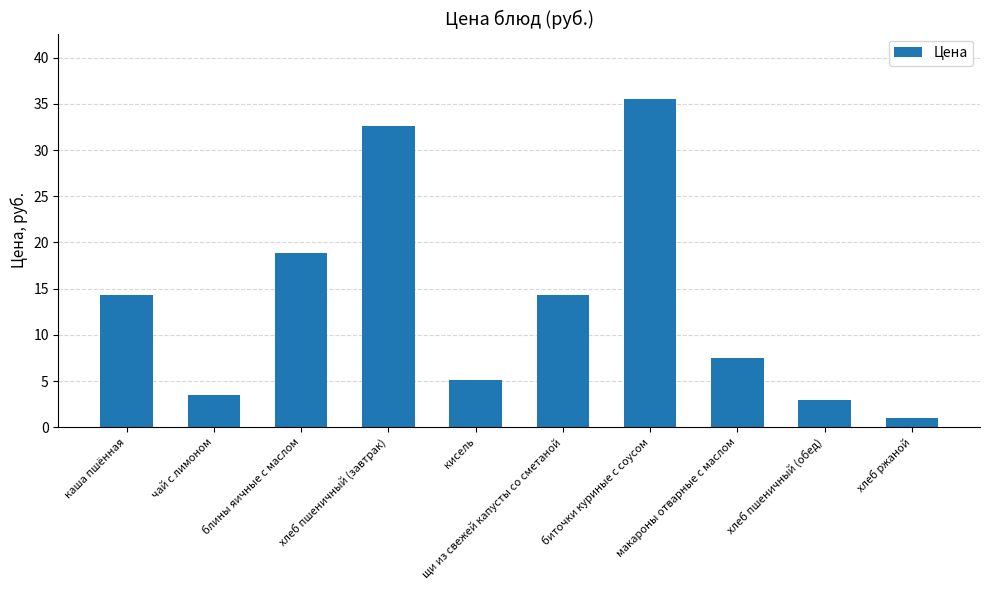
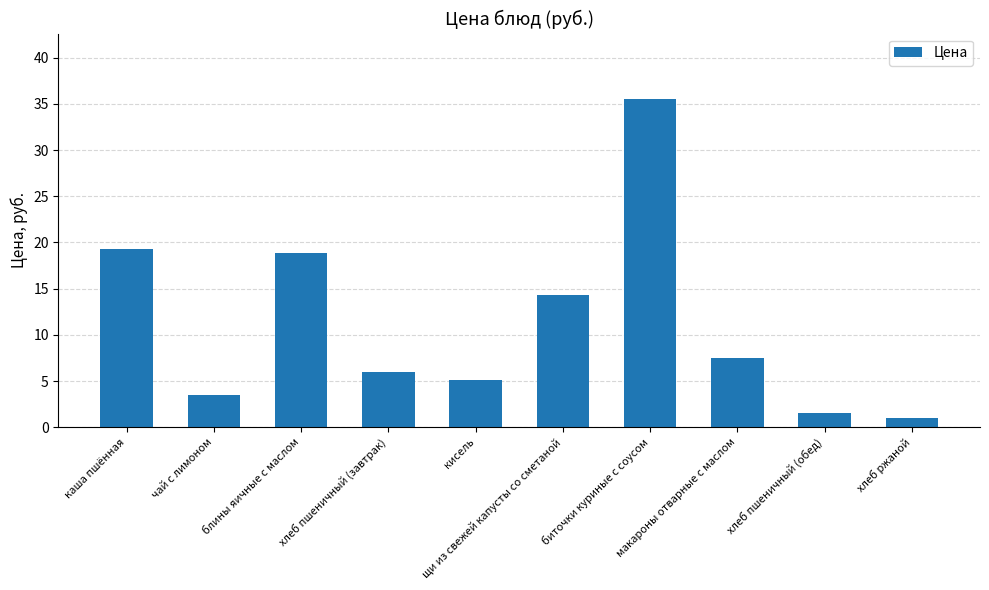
  {
-   "каша пшённая": 14,
+   "каша пшённая": 19,
    "чай с лимоном": 4,
    "блины яичные с маслом": 19,
-   "хлеб пшеничный (завтрак)": 33,
+   "хлеб пшеничный (завтрак)": 6,
    "кисель": 5,
    "щи из свежей капусты со сметаной": 14,
    "биточки куриные с соусом": 36,
    "макароны отварные с маслом": 8,
-   "хлеб пшеничный (обед)": 3,
+   "хлеб пшеничный (обед)": 2,
    "хлеб ржаной": 1
  }
